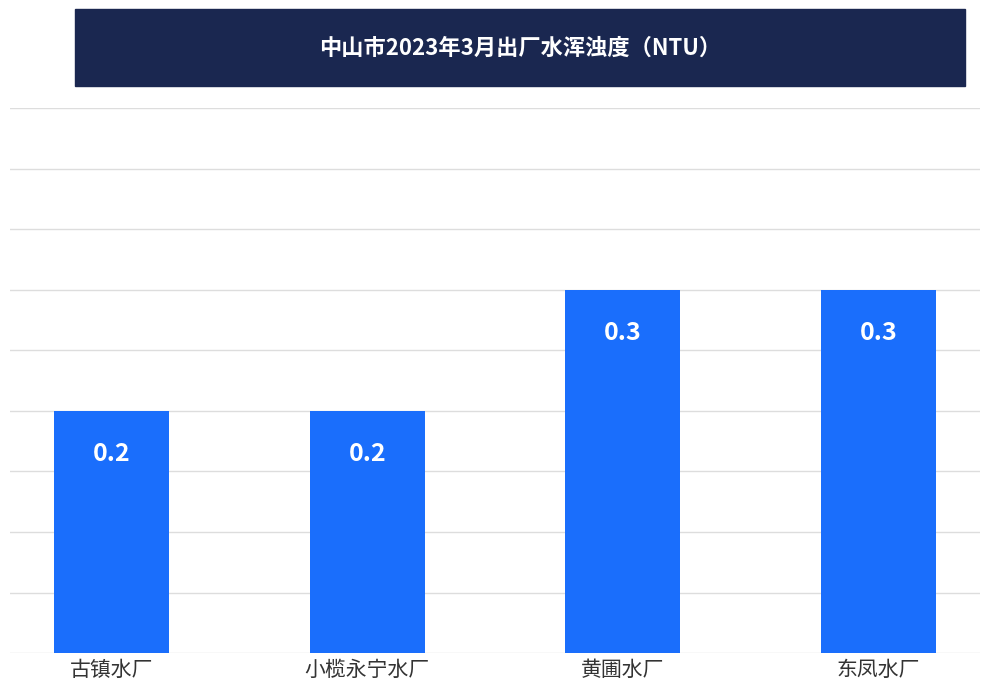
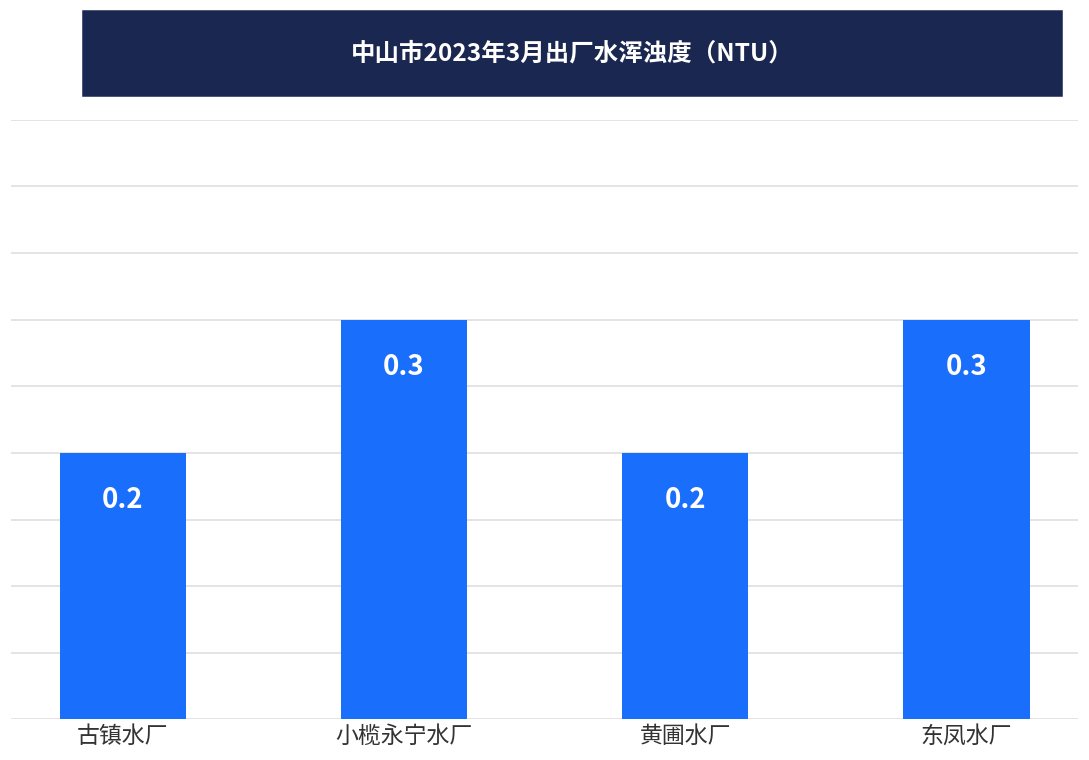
  {
    "古镇水厂": 0.2,
-   "小榄永宁水厂": 0.2,
-   "黄圃水厂": 0.3,
+   "小榄永宁水厂": 0.3,
+   "黄圃水厂": 0.2,
    "东凤水厂": 0.3
  }
